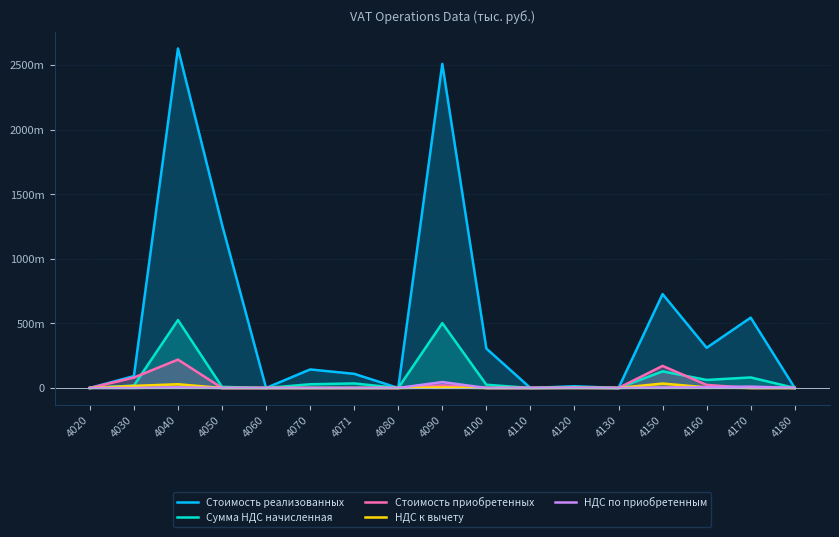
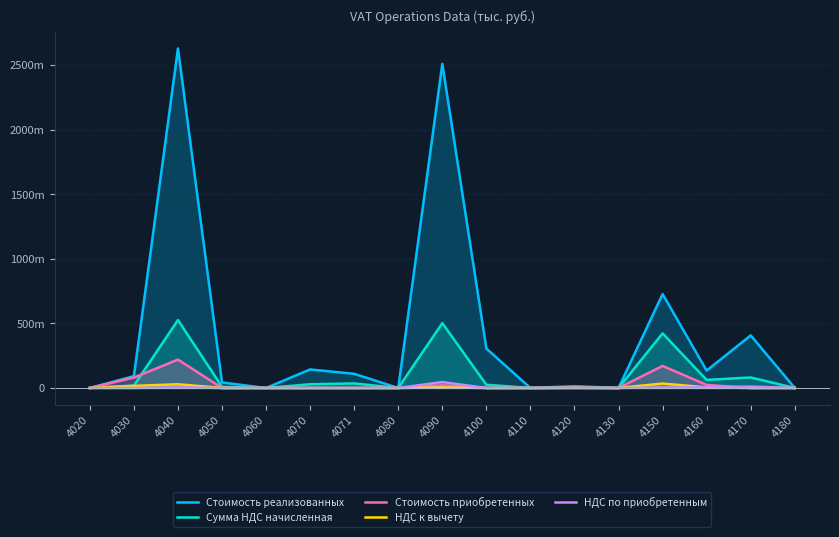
  {
    "Стоимость реализованных": {
      "4040": "2630m",
-     "4050": "1270m",
+     "4050": "40m",
      "4070": "140m",
      "4071": "110m",
      "4090": "2510m",
      "4100": "310m",
      "4150": "730m",
-     "4160": "310m",
-     "4170": "540m"
+     "4160": "130m",
+     "4170": "410m"
    },
    "Сумма НДС начисленная": {
      "4040": "530m",
      "4070": "30m",
      "4071": "40m",
      "4090": "500m",
      "4100": "30m",
-     "4150": "130m",
+     "4150": "420m",
      "4160": "60m",
      "4170": "80m"
    },
    "Стоимость приобретенных": {
      "4040": "220m",
      "4150": "170m"
    },
    "НДС к вычету": {
      "4040": "30m",
      "4150": "30m"
    },
    "НДС по приобретенным": {
      "4040": "10m",
      "4090": "50m",
      "4150": "0m"
    }
  }
